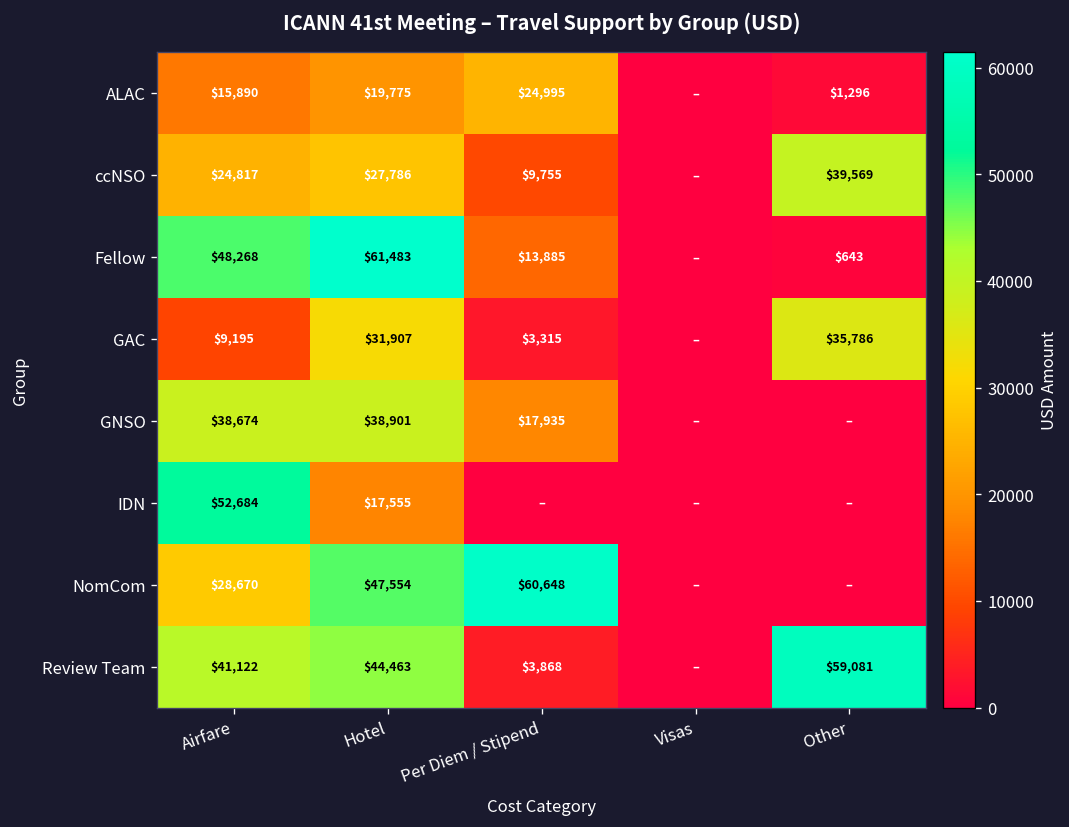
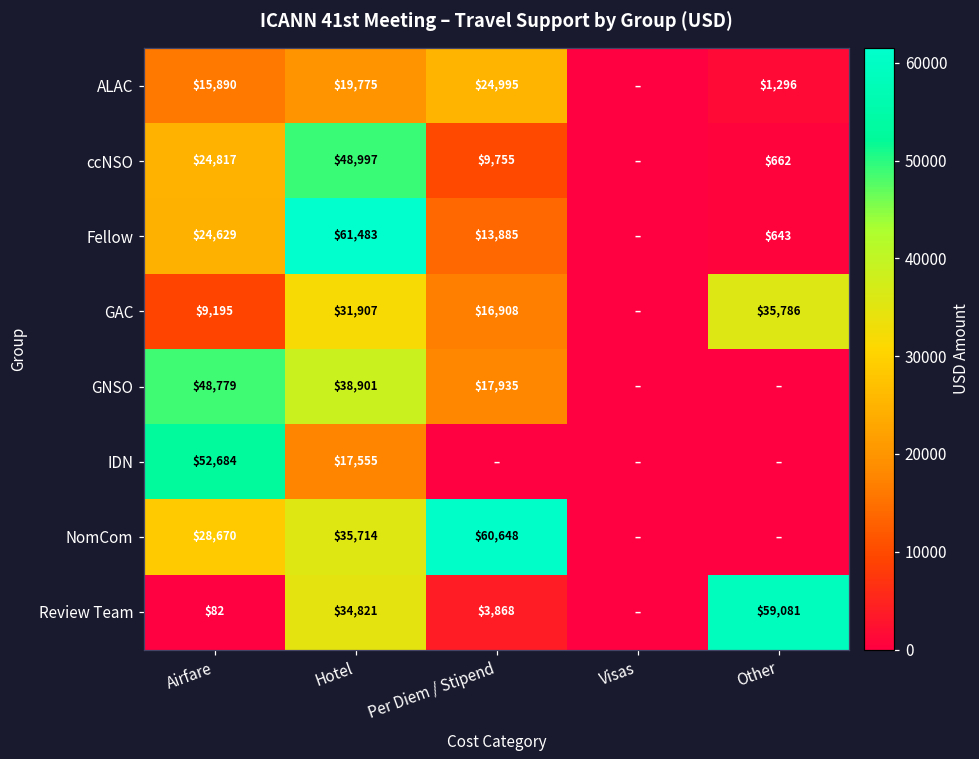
  {
    "ALAC": {
      "Airfare": "$15,890",
      "Hotel": "$19,775",
      "Per Diem / Stipend": "$24,995",
      "Other": "$1,296"
    },
    "ccNSO": {
      "Airfare": "$24,817",
-     "Hotel": "$27,786",
+     "Hotel": "$48,997",
      "Per Diem / Stipend": "$9,755",
-     "Other": "$39,569"
+     "Other": "$662"
    },
    "Fellow": {
-     "Airfare": "$48,268",
+     "Airfare": "$24,629",
      "Hotel": "$61,483",
      "Per Diem / Stipend": "$13,885",
      "Other": "$643"
    },
    "GAC": {
      "Airfare": "$9,195",
      "Hotel": "$31,907",
-     "Per Diem / Stipend": "$3,315",
+     "Per Diem / Stipend": "$16,908",
      "Other": "$35,786"
    },
    "GNSO": {
-     "Airfare": "$38,674",
+     "Airfare": "$48,779",
      "Hotel": "$38,901",
      "Per Diem / Stipend": "$17,935"
    },
    "IDN": {
      "Airfare": "$52,684",
      "Hotel": "$17,555"
    },
    "NomCom": {
      "Airfare": "$28,670",
-     "Hotel": "$47,554",
+     "Hotel": "$35,714",
      "Per Diem / Stipend": "$60,648"
    },
    "Review Team": {
-     "Airfare": "$41,122",
-     "Hotel": "$44,463",
+     "Airfare": "$82",
+     "Hotel": "$34,821",
      "Per Diem / Stipend": "$3,868",
      "Other": "$59,081"
    }
  }
